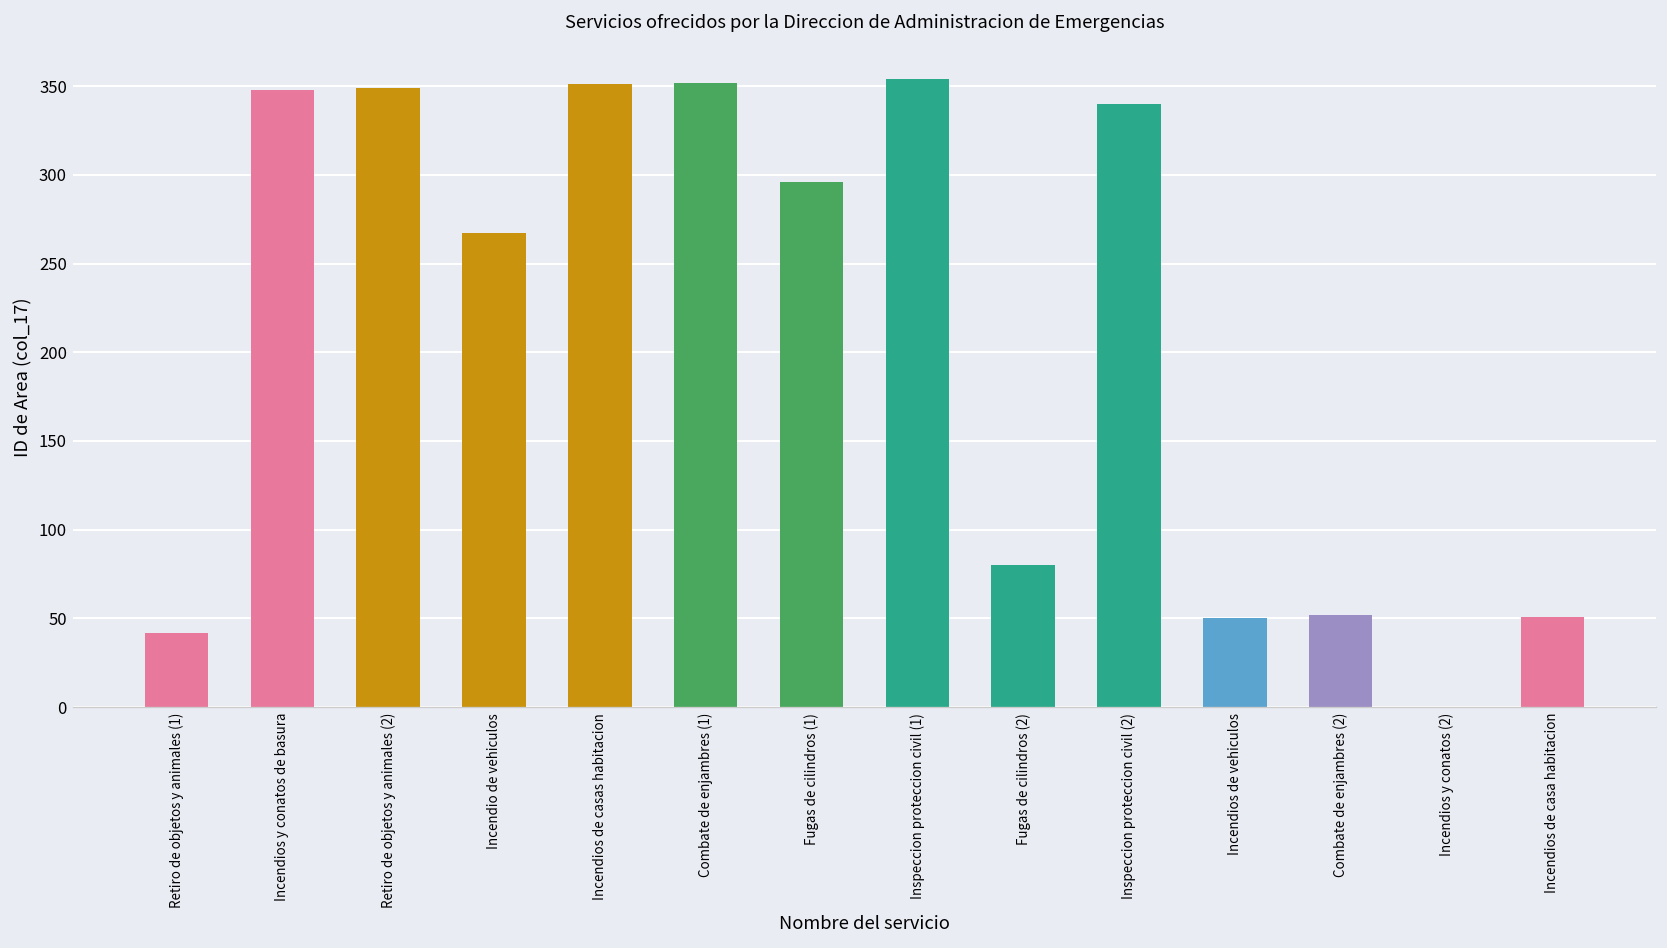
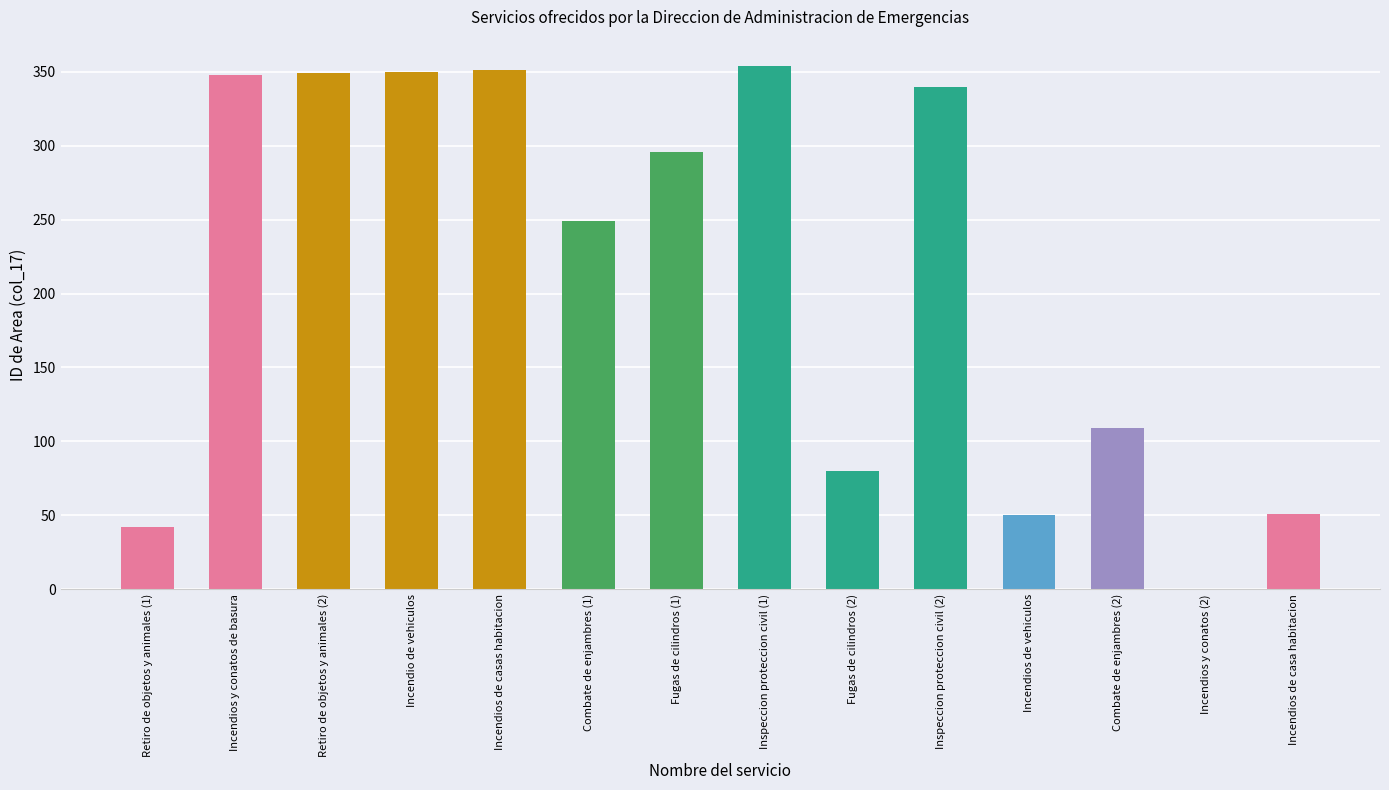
  {
    "Retiro de objetos y animales (1)": 42,
    "Incendios y conatos de basura": 348,
    "Retiro de objetos y animales (2)": 349,
-   "Incendio de vehiculos": 267,
+   "Incendio de vehiculos": 350,
    "Incendios de casas habitacion": 351,
-   "Combate de enjambres (1)": 352,
+   "Combate de enjambres (1)": 249,
    "Fugas de cilindros (1)": 296,
    "Inspeccion proteccion civil (1)": 354,
    "Fugas de cilindros (2)": 80,
    "Inspeccion proteccion civil (2)": 340,
    "Incendios de vehiculos": 50,
-   "Combate de enjambres (2)": 52,
+   "Combate de enjambres (2)": 109,
    "Incendios y conatos (2)": 0,
    "Incendios de casa habitacion": 51
  }
